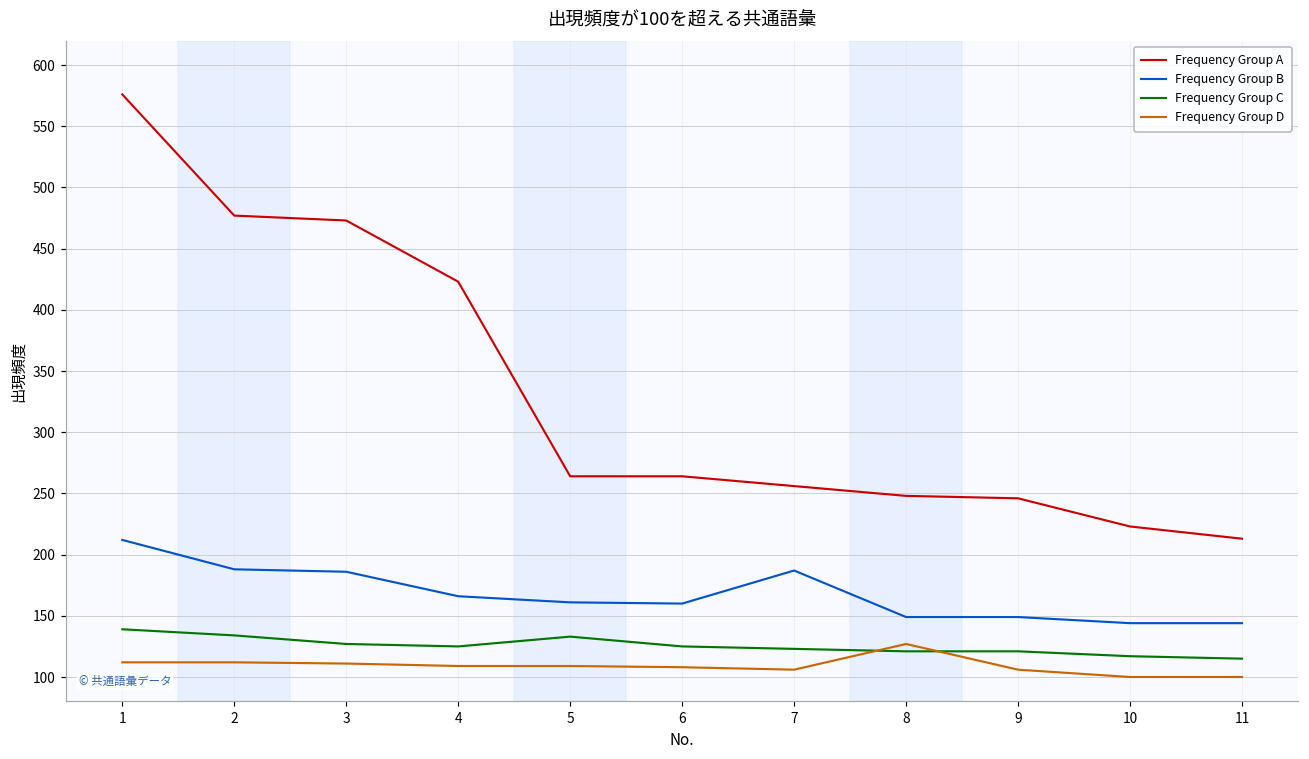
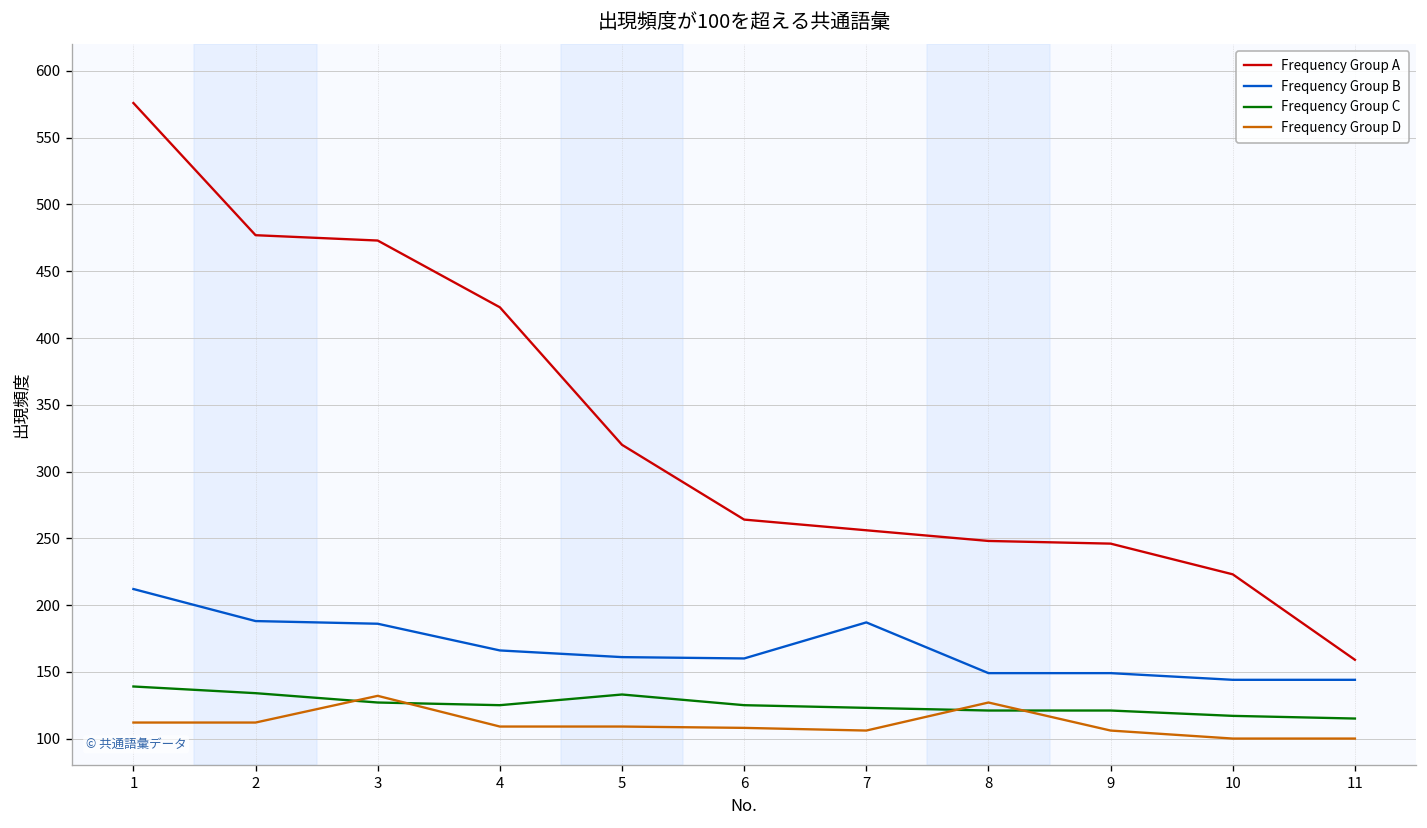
  {
    "Frequency Group A": {
      "1": 576,
      "2": 477,
      "3": 473,
      "4": 423,
-     "5": 264,
+     "5": 320,
      "6": 264,
      "7": 256,
      "8": 248,
      "9": 246,
      "10": 223,
-     "11": 213
+     "11": 159
    },
    "Frequency Group B": {
      "1": 212,
      "2": 188,
      "3": 186,
      "4": 166,
      "5": 161,
      "6": 160,
      "7": 187,
      "8": 149,
      "9": 149,
      "10": 144,
      "11": 144
    },
    "Frequency Group C": {
      "1": 139,
      "2": 134,
      "3": 127,
      "4": 125,
      "5": 133,
      "6": 125,
      "7": 123,
      "8": 121,
      "9": 121,
      "10": 117,
      "11": 115
    },
    "Frequency Group D": {
      "1": 112,
      "2": 112,
-     "3": 111,
+     "3": 132,
      "4": 109,
      "5": 109,
      "6": 108,
      "7": 106,
      "8": 127,
      "9": 106,
      "10": 100,
      "11": 100
    }
  }
